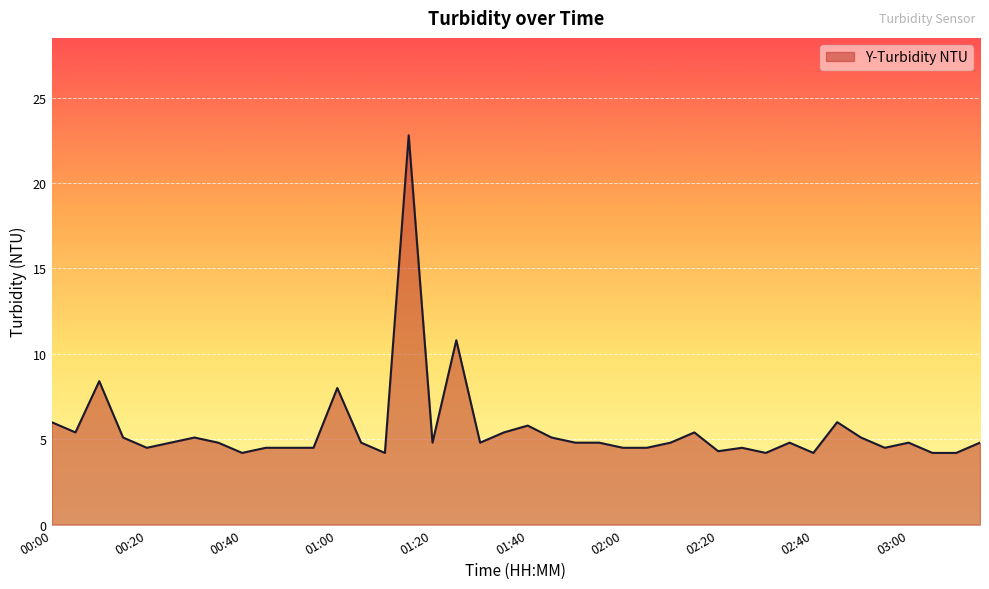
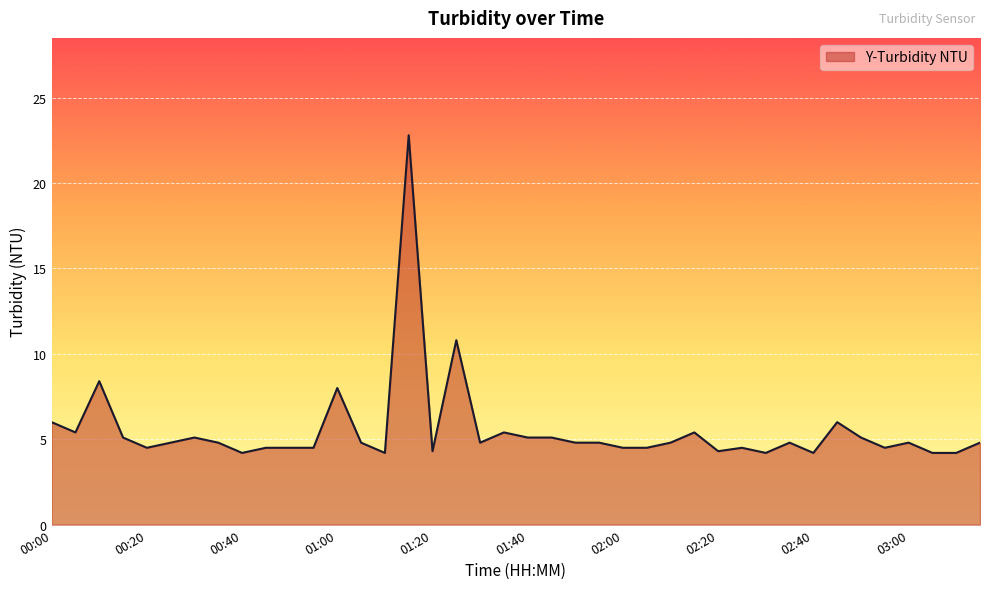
  {
    "00:00": 6.0,
    "00:20": 4.5,
    "00:40": 4.2,
    "01:00": 8.0,
-   "01:20": 4.8,
-   "01:40": 5.8,
+   "01:20": 4.3,
+   "01:40": 5.1,
    "02:00": 4.5,
    "02:20": 4.3,
    "02:40": 4.2,
    "03:00": 4.8
  }
